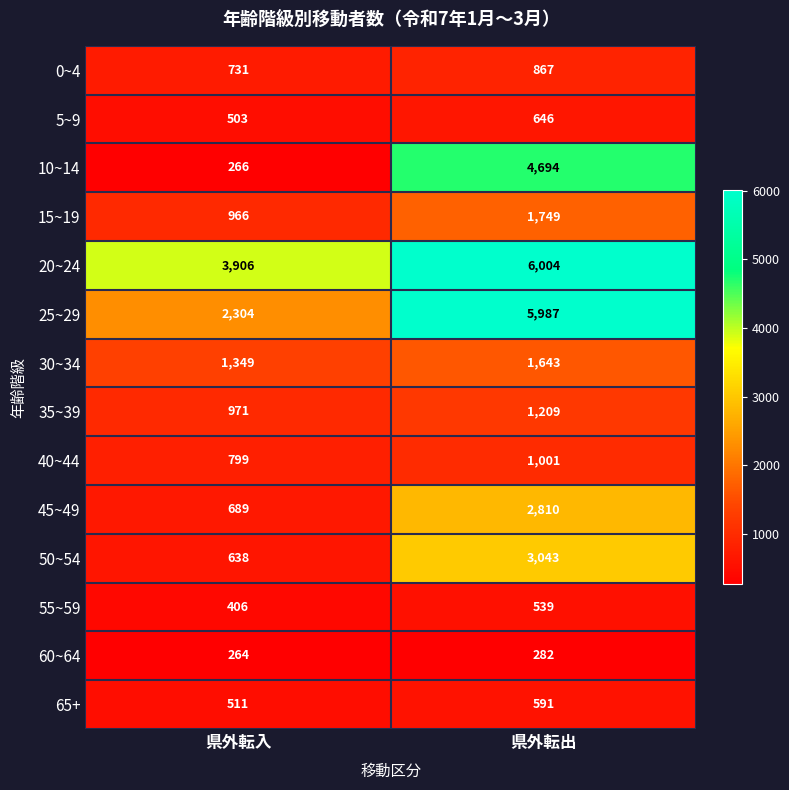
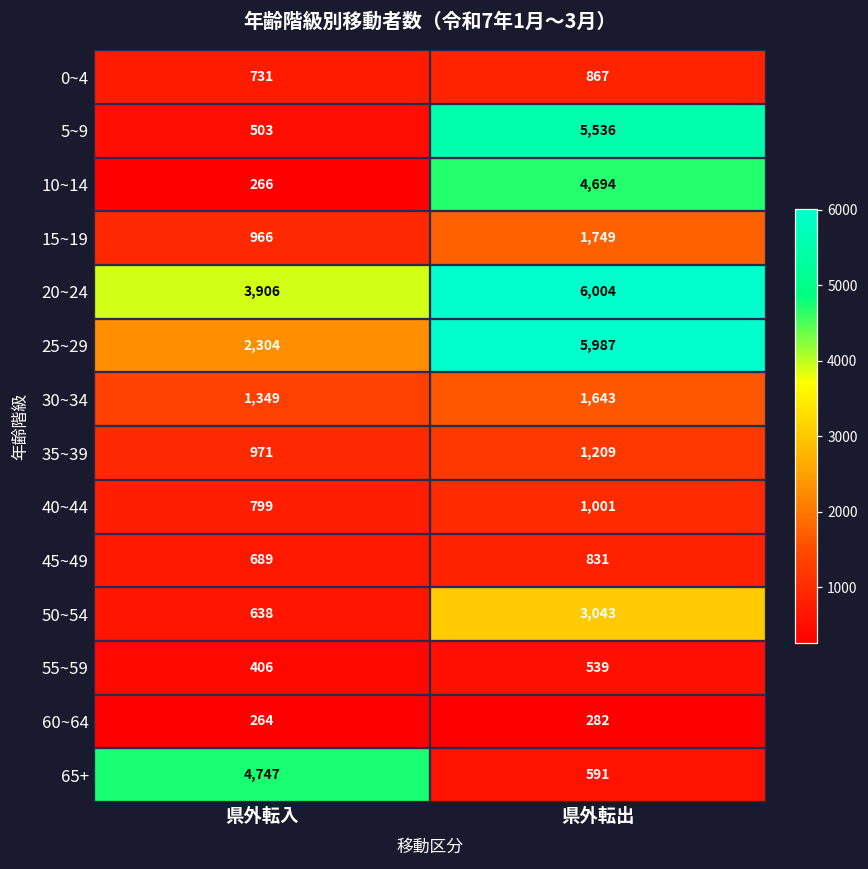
  {
    "0~4": {
      "県外転入": "731",
      "県外転出": "867"
    },
    "5~9": {
      "県外転入": "503",
-     "県外転出": "646"
+     "県外転出": "5,536"
    },
    "10~14": {
      "県外転入": "266",
      "県外転出": "4,694"
    },
    "15~19": {
      "県外転入": "966",
      "県外転出": "1,749"
    },
    "20~24": {
      "県外転入": "3,906",
      "県外転出": "6,004"
    },
    "25~29": {
      "県外転入": "2,304",
      "県外転出": "5,987"
    },
    "30~34": {
      "県外転入": "1,349",
      "県外転出": "1,643"
    },
    "35~39": {
      "県外転入": "971",
      "県外転出": "1,209"
    },
    "40~44": {
      "県外転入": "799",
      "県外転出": "1,001"
    },
    "45~49": {
      "県外転入": "689",
-     "県外転出": "2,810"
+     "県外転出": "831"
    },
    "50~54": {
      "県外転入": "638",
      "県外転出": "3,043"
    },
    "55~59": {
      "県外転入": "406",
      "県外転出": "539"
    },
    "60~64": {
      "県外転入": "264",
      "県外転出": "282"
    },
    "65+": {
-     "県外転入": "511",
+     "県外転入": "4,747",
      "県外転出": "591"
    }
  }
